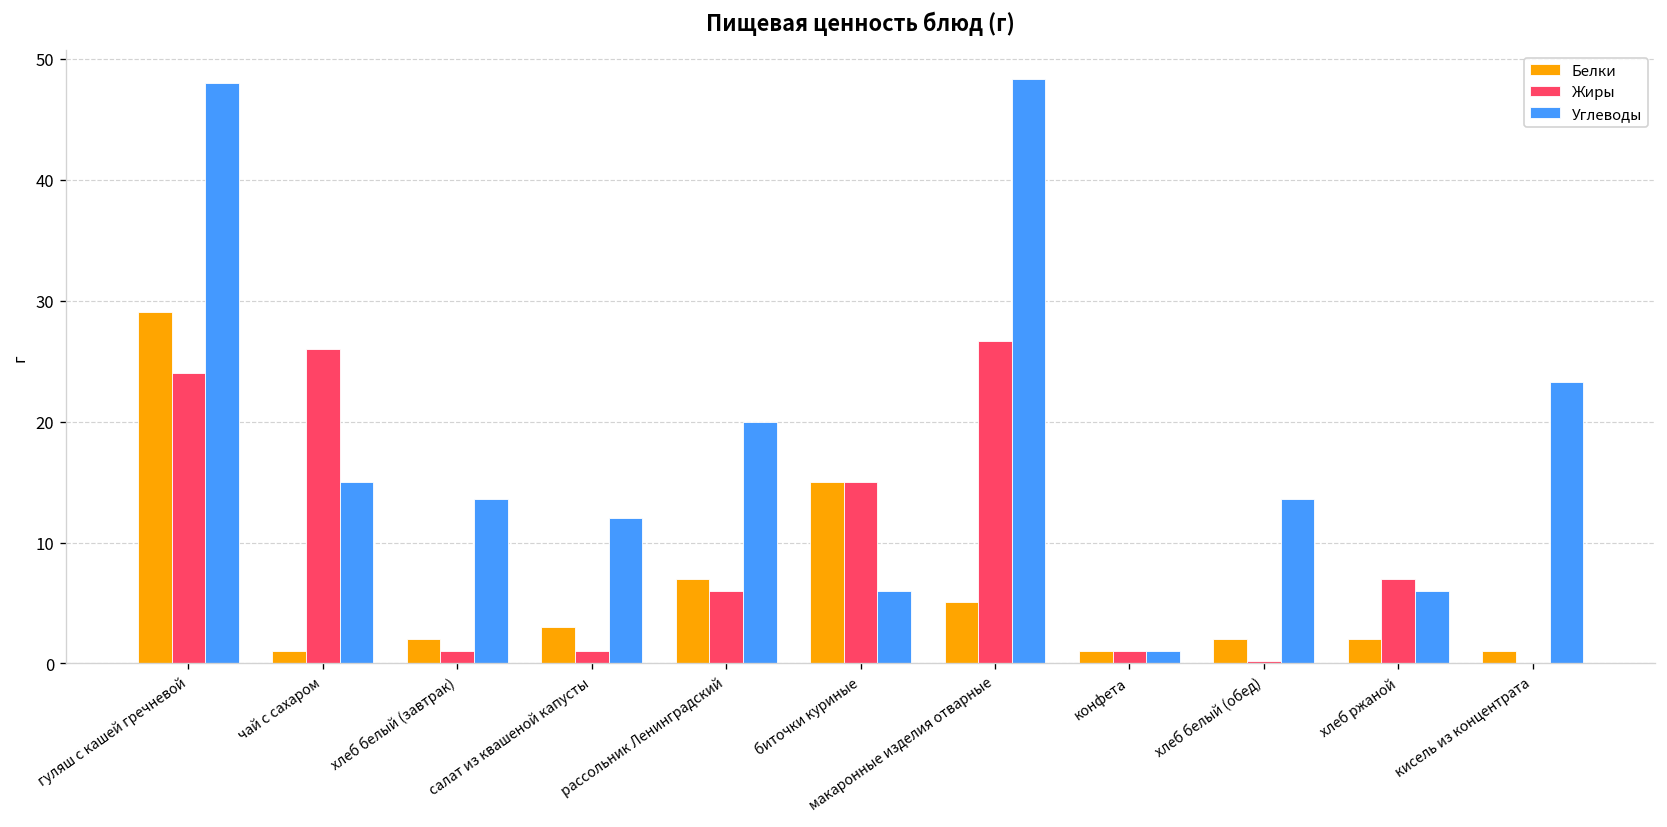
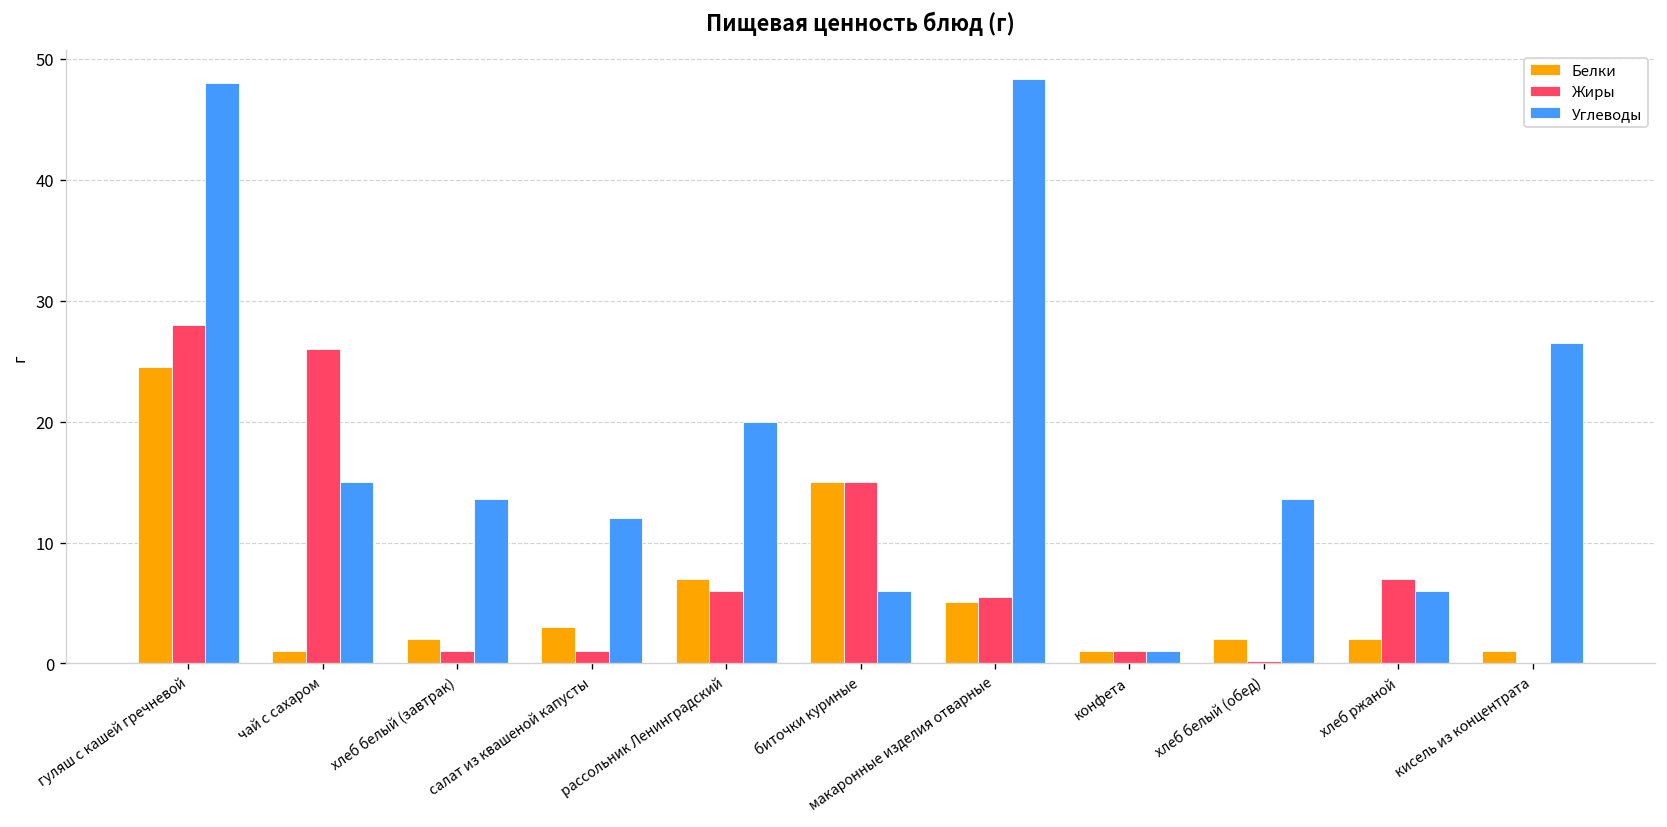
  {
    "Белки": {
-     "гуляш с кашей гречневой": 29.1,
+     "гуляш с кашей гречневой": 24.5,
      "чай с сахаром": 1.0,
      "хлеб белый (завтрак)": 2.0,
      "салат из квашеной капусты": 3.0,
      "рассольник Ленинградский": 7.0,
      "биточки куриные": 15.0,
      "макаронные изделия отварные": 5.1,
      "конфета": 1.0,
      "хлеб белый (обед)": 2.0,
      "хлеб ржаной": 2.0,
      "кисель из концентрата": 1.0
    },
    "Жиры": {
-     "гуляш с кашей гречневой": 24,
+     "гуляш с кашей гречневой": 28,
      "чай с сахаром": 26.0,
      "хлеб белый (завтрак)": 1.0,
      "салат из квашеной капусты": 1.0,
      "рассольник Ленинградский": 6.0,
      "биточки куриные": 15.0,
-     "макаронные изделия отварные": 26.7,
+     "макаронные изделия отварные": 5.5,
      "конфета": 1.0,
      "хлеб ржаной": 7.0,
      "кисель из концентрата": 0.0
    },
    "Углеводы": {
      "гуляш с кашей гречневой": 48.0,
      "чай с сахаром": 15.0,
      "хлеб белый (завтрак)": 13.6,
      "салат из квашеной капусты": 12.0,
      "рассольник Ленинградский": 20.0,
      "биточки куриные": 6.0,
      "макаронные изделия отварные": 48.3,
      "конфета": 1.0,
      "хлеб белый (обед)": 13.6,
      "хлеб ржаной": 6.0,
-     "кисель из концентрата": 23.3
+     "кисель из концентрата": 26.5
    }
  }
